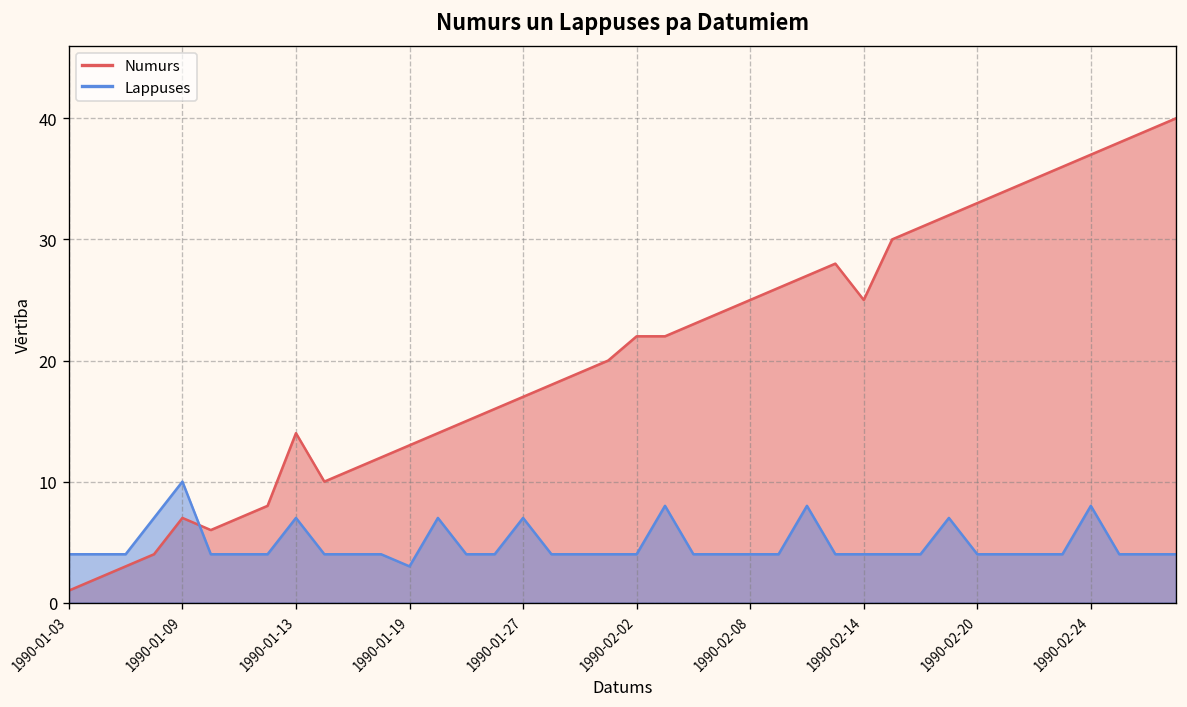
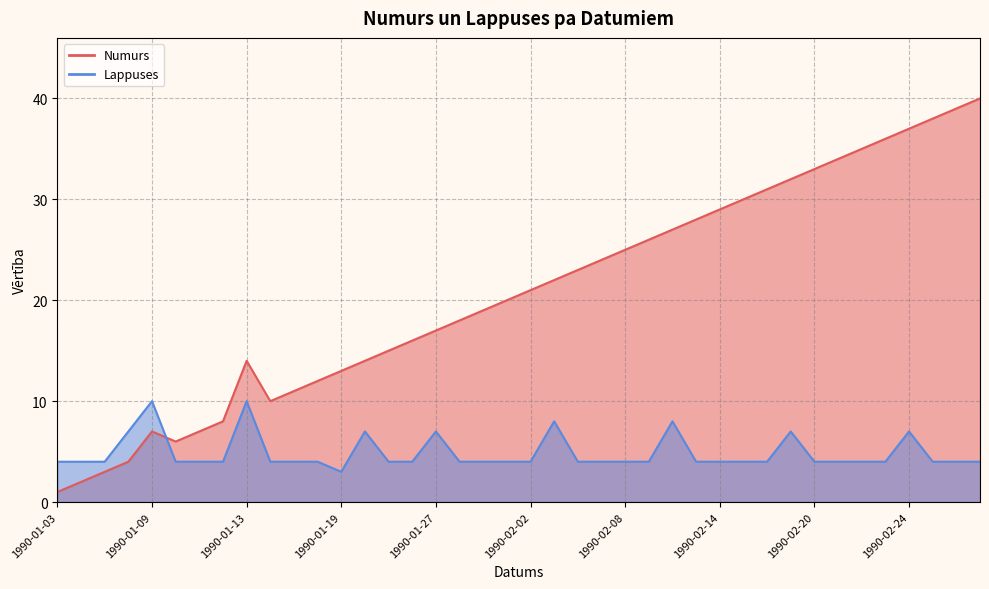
  {
    "Numurs": {
      "1990-01-03": 1,
      "1990-01-09": 7,
      "1990-01-13": 14,
      "1990-01-19": 13,
      "1990-01-27": 17,
-     "1990-02-02": 22,
+     "1990-02-02": 21,
      "1990-02-08": 25,
-     "1990-02-14": 25,
+     "1990-02-14": 29,
      "1990-02-20": 33,
      "1990-02-24": 37
    },
    "Lappuses": {
      "1990-01-03": 4,
      "1990-01-09": 10,
-     "1990-01-13": 7,
+     "1990-01-13": 10,
      "1990-01-19": 3,
      "1990-01-27": 7,
      "1990-02-02": 4,
      "1990-02-08": 4,
      "1990-02-14": 4,
      "1990-02-20": 4,
-     "1990-02-24": 8
+     "1990-02-24": 7
    }
  }
